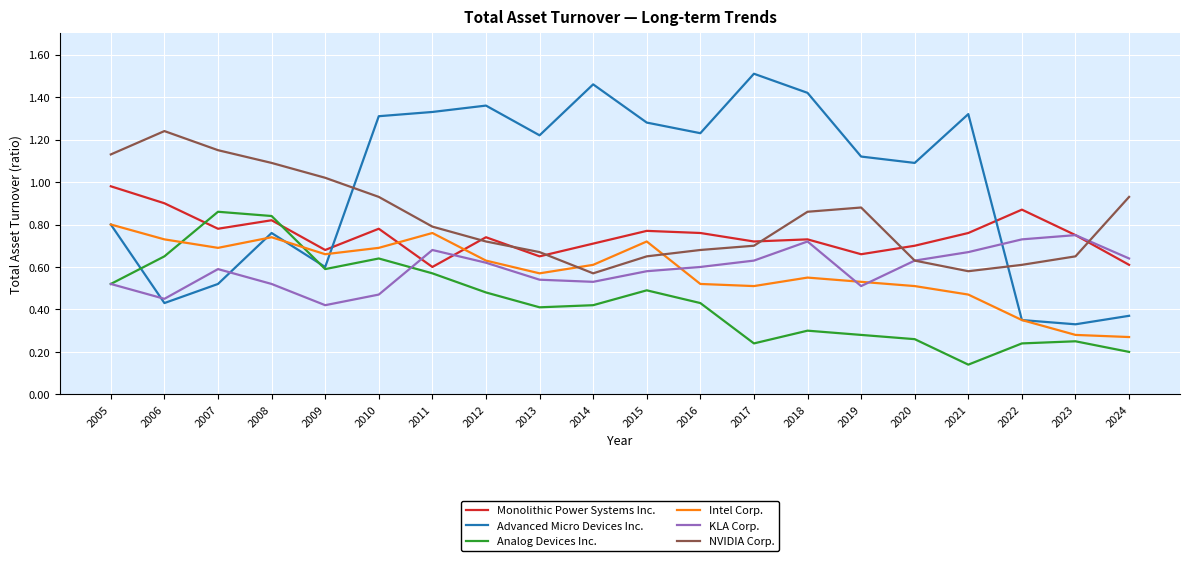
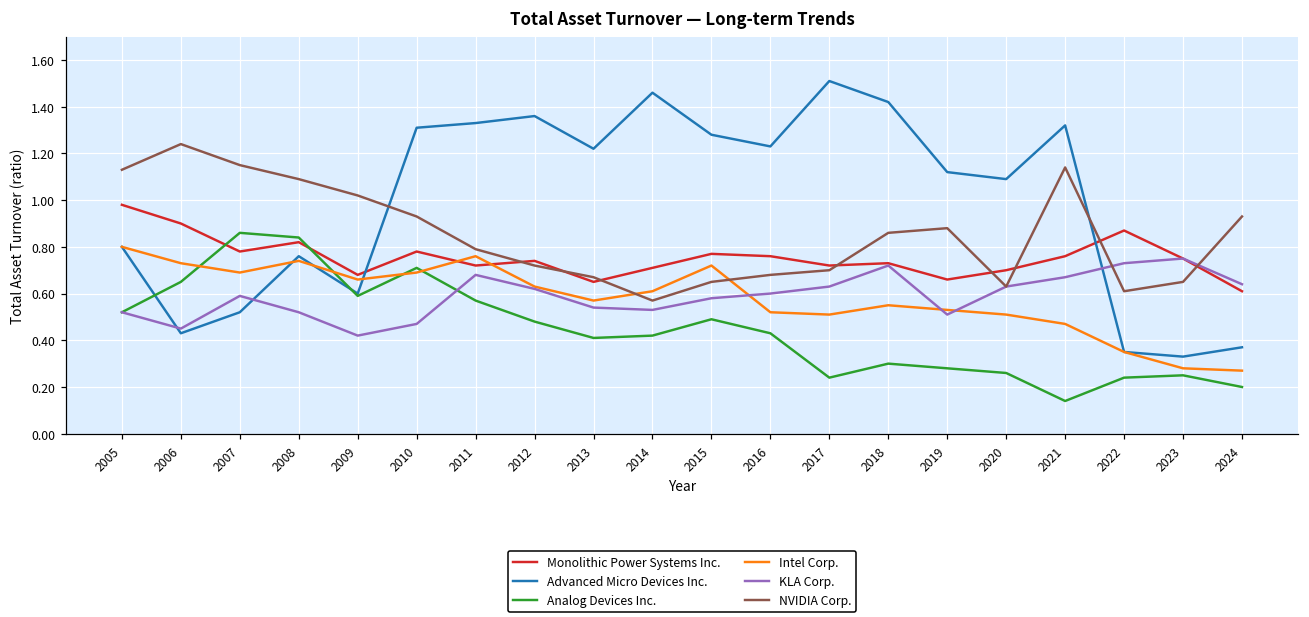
  {
    "Monolithic Power Systems Inc.": {
      "2005": 0.98,
      "2006": 0.90,
      "2007": 0.78,
      "2008": 0.82,
      "2009": 0.68,
      "2010": 0.78,
-     "2011": 0.60,
+     "2011": 0.72,
      "2012": 0.74,
      "2013": 0.65,
      "2014": 0.71,
      "2015": 0.77,
      "2016": 0.76,
      "2017": 0.72,
      "2019": 0.66,
      "2020": 0.70,
      "2021": 0.76,
      "2022": 0.87,
      "2024": 0.61
    },
    "Advanced Micro Devices Inc.": {
      "2006": 0.43,
      "2007": 0.52,
      "2008": 0.76,
      "2010": 1.31,
      "2011": 1.33,
      "2012": 1.36,
      "2013": 1.22,
      "2014": 1.46,
      "2015": 1.28,
      "2016": 1.23,
      "2017": 1.51,
      "2018": 1.42,
      "2019": 1.12,
      "2020": 1.09,
      "2021": 1.32,
      "2023": 0.33,
      "2024": 0.37
    },
    "Analog Devices Inc.": {
      "2006": 0.65,
      "2007": 0.86,
      "2008": 0.84,
-     "2010": 0.64,
+     "2010": 0.71,
      "2011": 0.57,
      "2012": 0.48,
      "2013": 0.41,
      "2014": 0.42,
      "2015": 0.49,
      "2016": 0.43,
      "2017": 0.24,
      "2018": 0.30,
      "2019": 0.28,
      "2020": 0.26,
      "2021": 0.14,
      "2022": 0.24,
      "2023": 0.25,
      "2024": 0.20
    },
    "Intel Corp.": {
      "2006": 0.73,
      "2007": 0.69,
      "2008": 0.74,
      "2009": 0.66,
      "2010": 0.69,
      "2011": 0.76,
      "2013": 0.57,
      "2014": 0.61,
      "2015": 0.72,
      "2016": 0.52,
      "2017": 0.51,
      "2018": 0.55,
      "2019": 0.53,
      "2020": 0.51,
      "2021": 0.47,
      "2023": 0.28,
      "2024": 0.27
    },
    "KLA Corp.": {
      "2006": 0.45,
      "2007": 0.59,
      "2008": 0.52,
      "2009": 0.42,
      "2010": 0.47,
      "2011": 0.68,
      "2013": 0.54,
      "2014": 0.53,
      "2015": 0.58,
      "2016": 0.60,
      "2017": 0.63,
      "2019": 0.51,
      "2021": 0.67,
      "2022": 0.73,
      "2024": 0.64
    },
    "NVIDIA Corp.": {
      "2005": 1.13,
      "2006": 1.24,
      "2007": 1.15,
      "2008": 1.09,
      "2009": 1.02,
      "2010": 0.93,
      "2011": 0.79,
      "2012": 0.72,
      "2013": 0.67,
      "2014": 0.57,
      "2015": 0.65,
      "2016": 0.68,
      "2017": 0.70,
      "2018": 0.86,
      "2019": 0.88,
-     "2021": 0.58,
+     "2021": 1.14,
      "2022": 0.61,
      "2023": 0.65,
      "2024": 0.93
    }
  }
